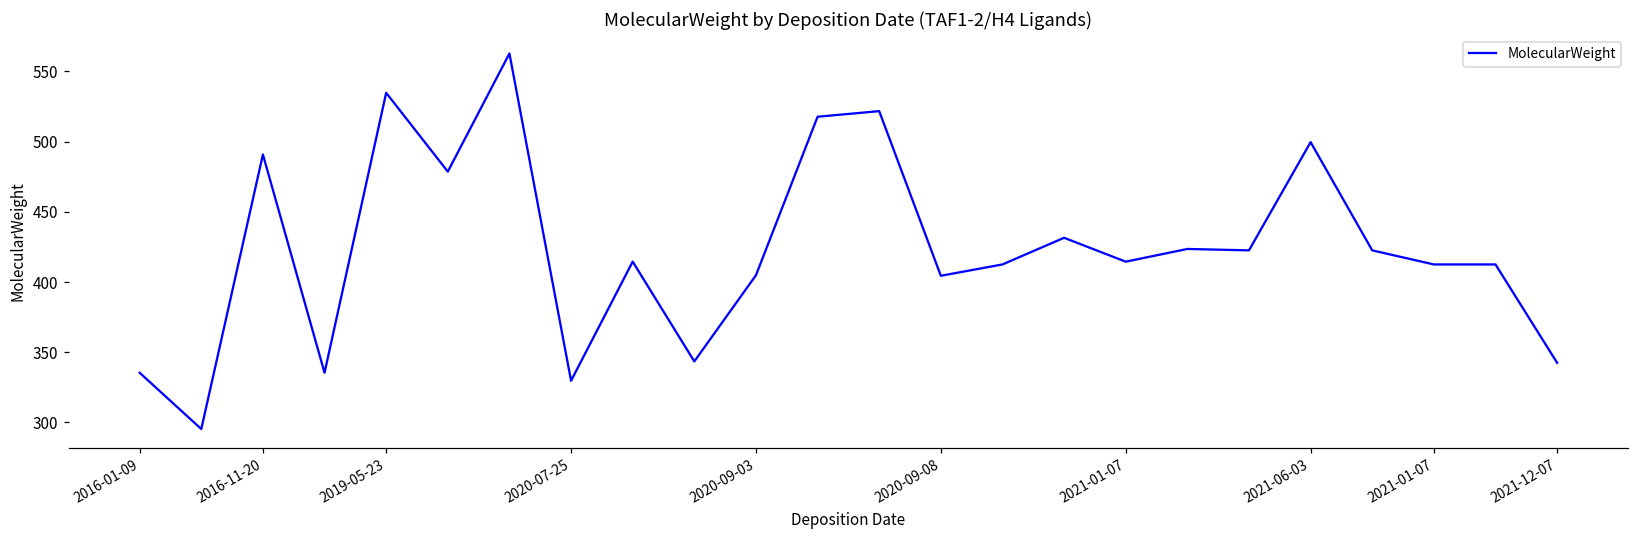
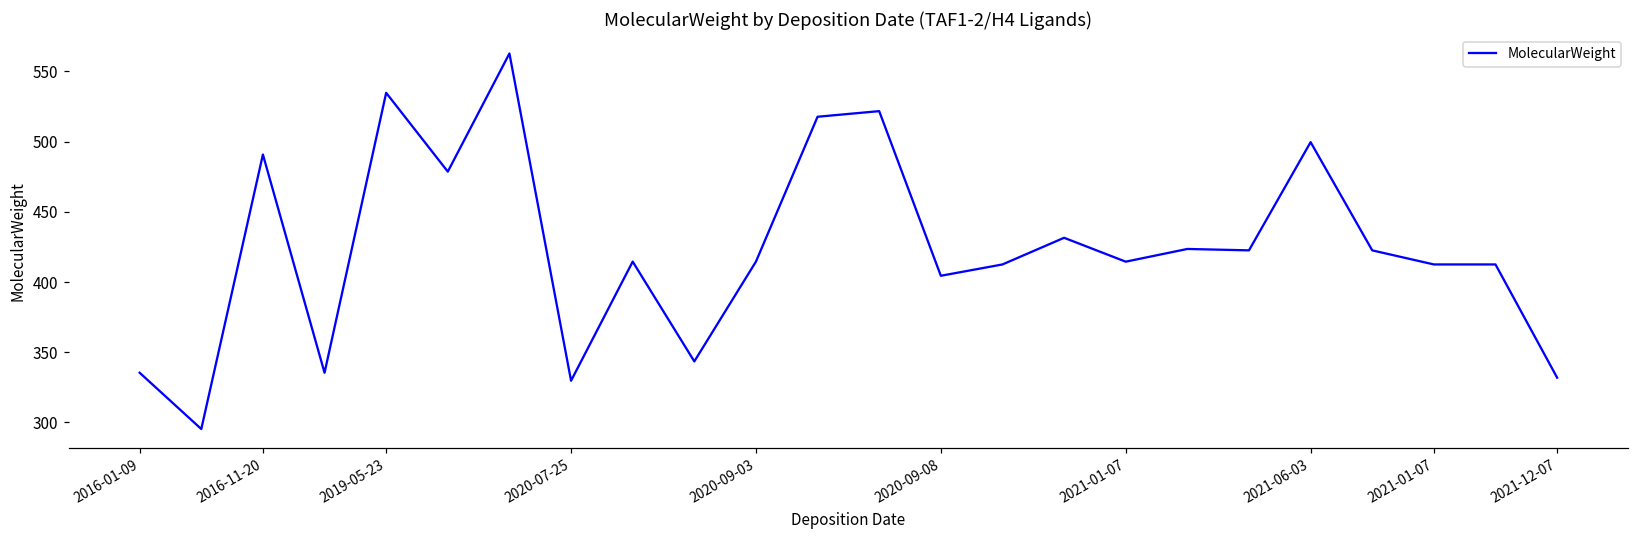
  {
    "2016-01-09": 335,
    "2016-11-20": 491,
    "2020-07-25": 330,
-   "2020-09-03": 405,
+   "2020-09-03": 415,
    "2021-06-03": 500,
-   "2021-12-07": 342
+   "2021-12-07": 332
  }
